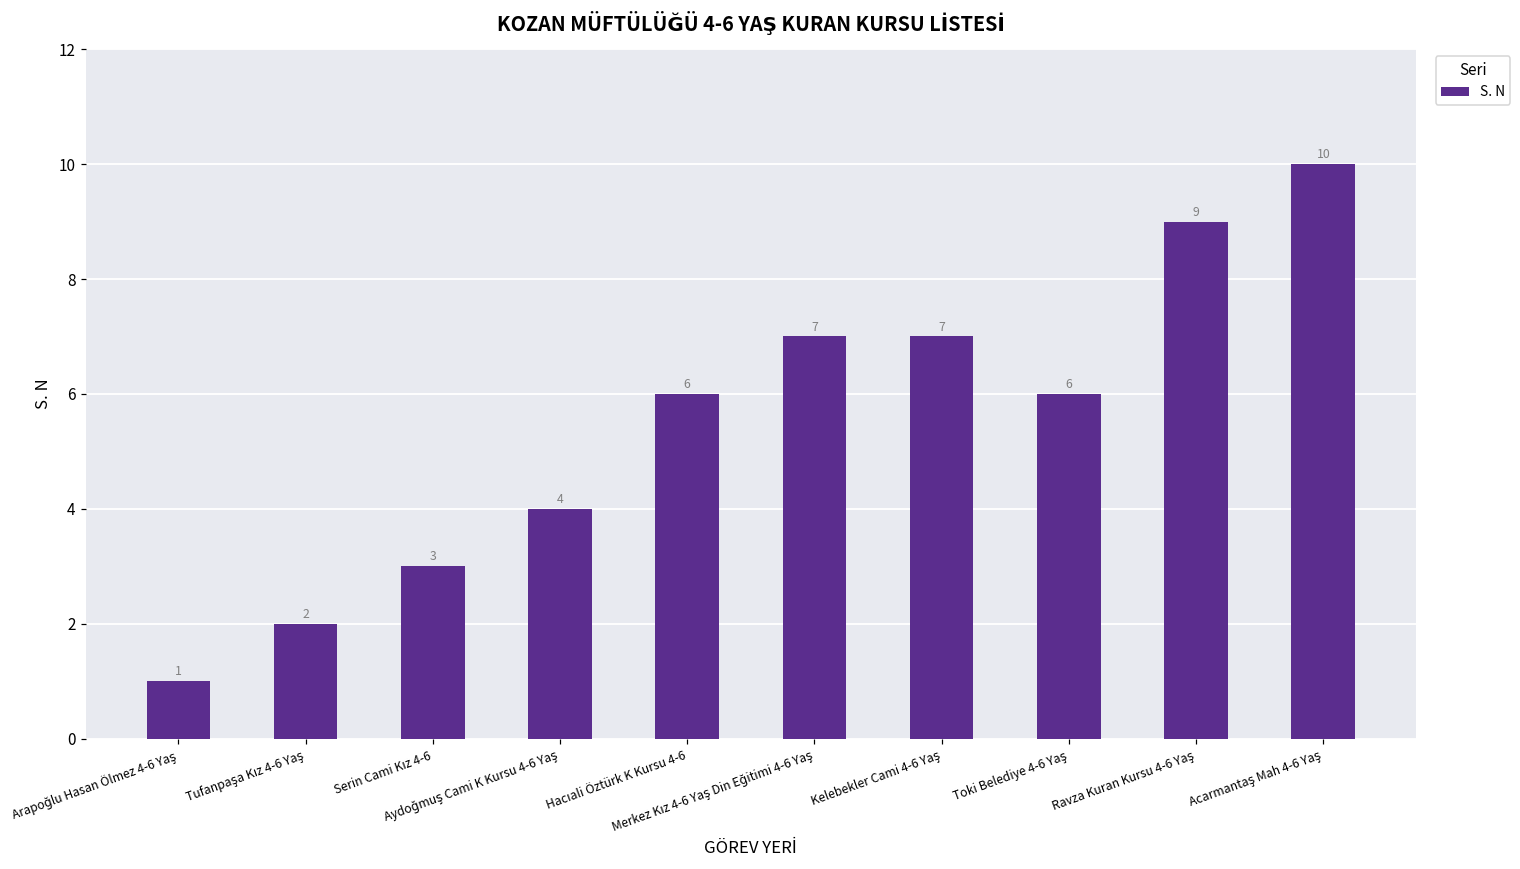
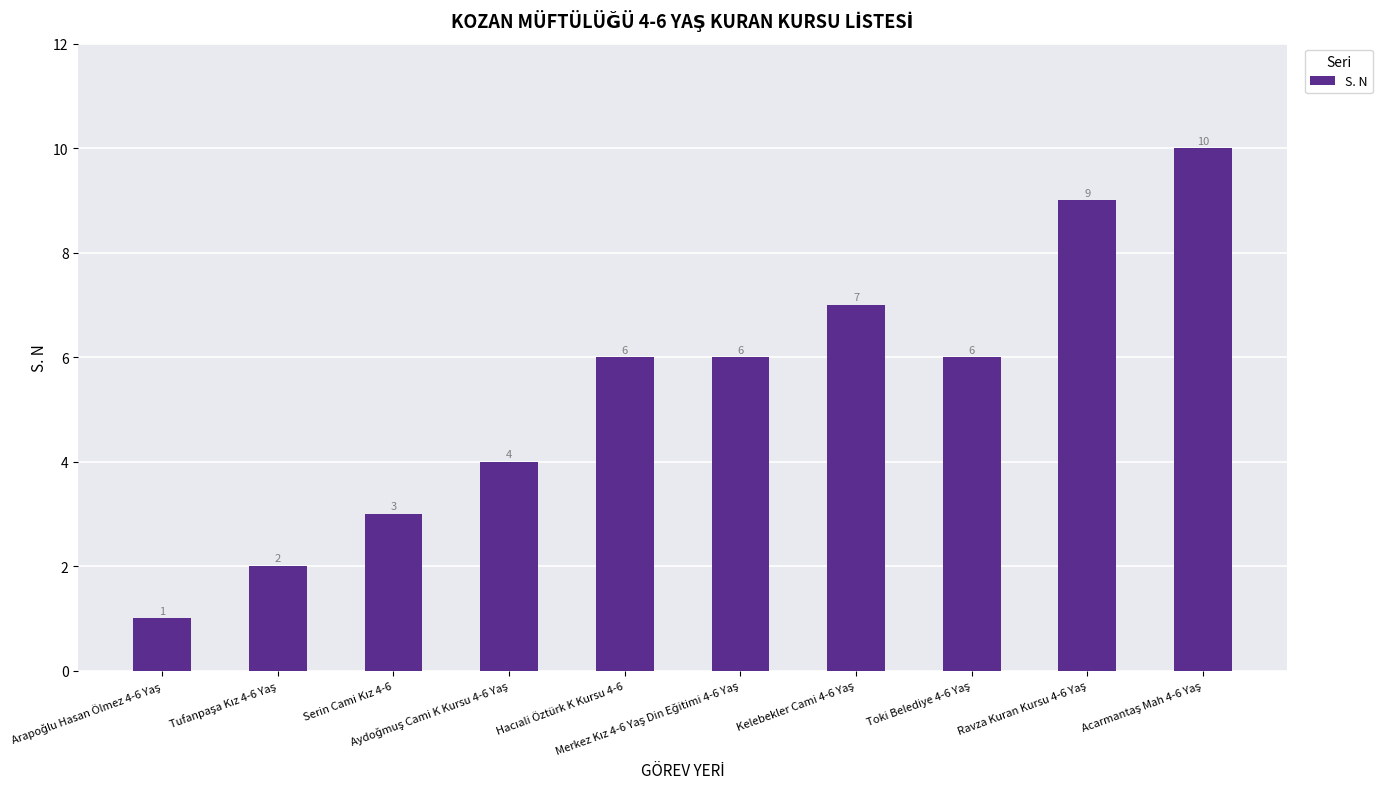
  {
    "Arapoğlu Hasan Ölmez 4-6 Yaş": 1,
    "Tufanpaşa Kız 4-6 Yaş": 2,
    "Serin Cami Kız 4-6": 3,
    "Aydoğmuş Cami K Kursu 4-6 Yaş": 4,
    "Hacıali Öztürk K Kursu 4-6": 6,
-   "Merkez Kız 4-6 Yaş Din Eğitimi 4-6 Yaş": 7,
+   "Merkez Kız 4-6 Yaş Din Eğitimi 4-6 Yaş": 6,
    "Kelebekler Cami 4-6 Yaş": 7,
    "Toki Belediye 4-6 Yaş": 6,
    "Ravza Kuran Kursu 4-6 Yaş": 9,
    "Acarmantaş Mah 4-6 Yaş": 10
  }
